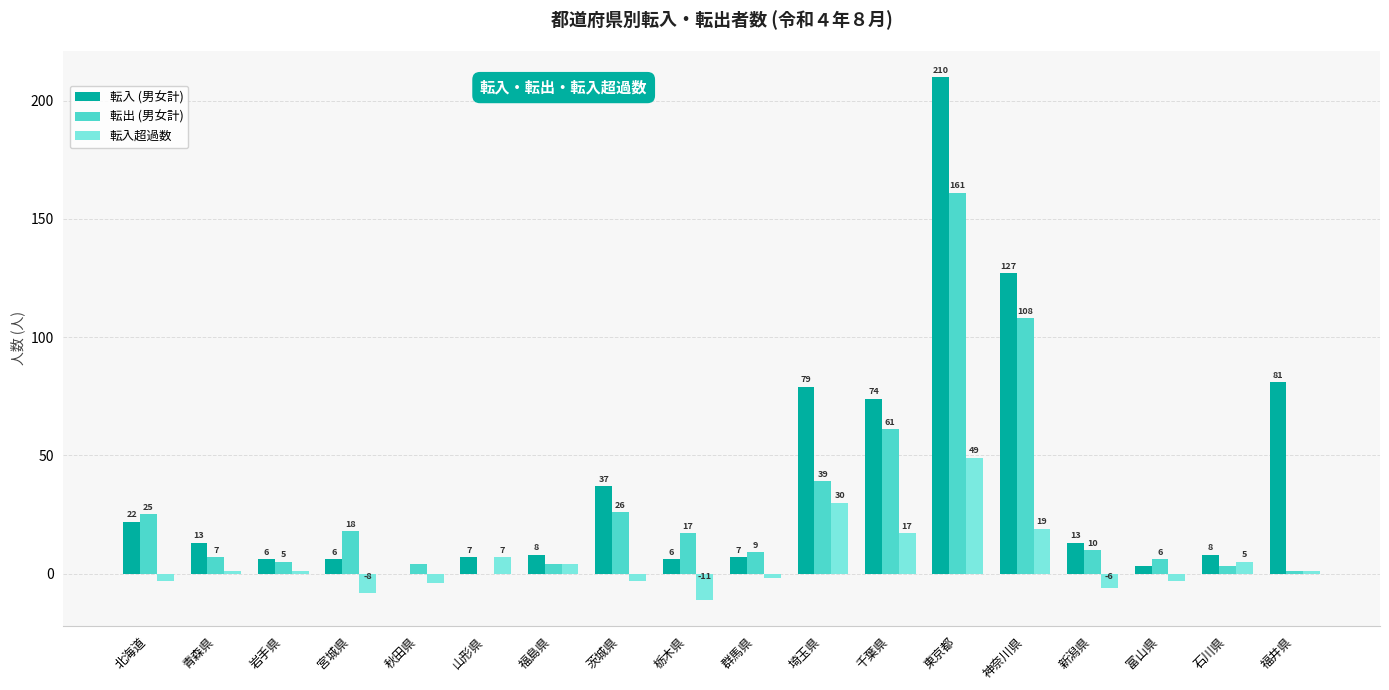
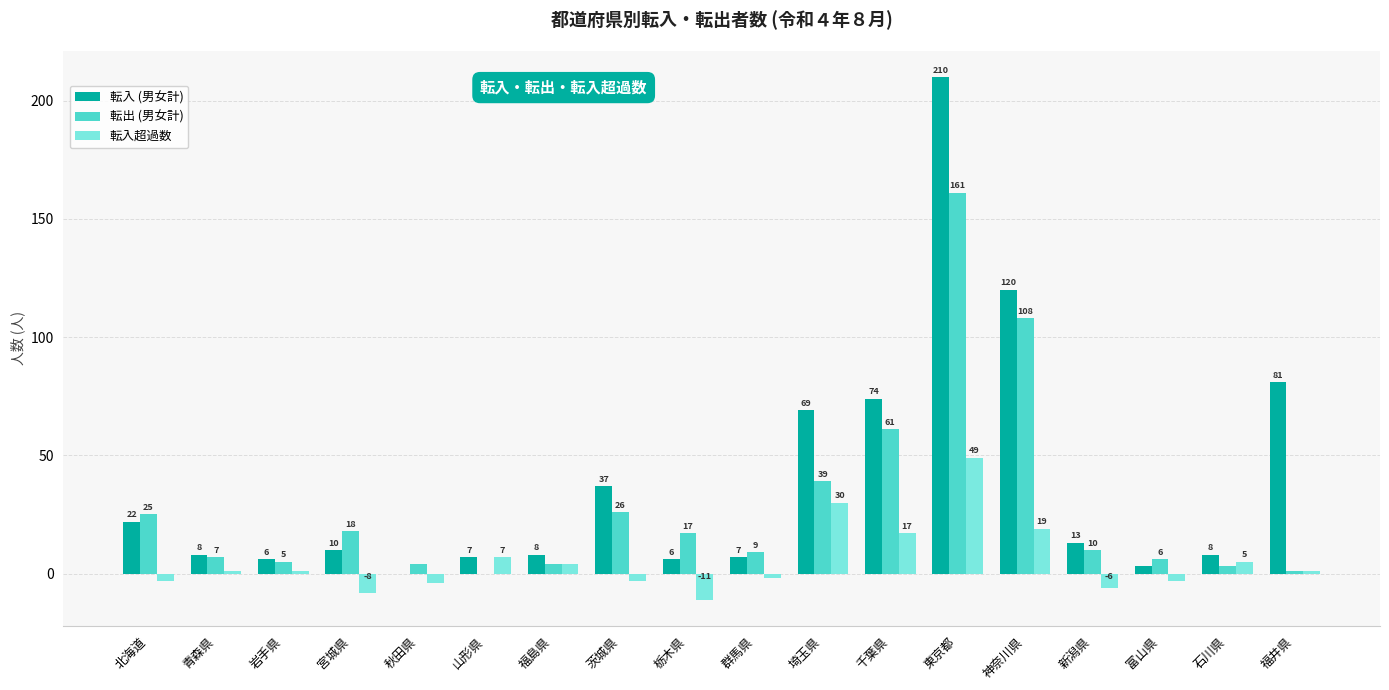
  {
    "転入 (男女計)": {
      "北海道": 22,
-     "青森県": 13,
+     "青森県": 8,
      "岩手県": 6,
-     "宮城県": 6,
+     "宮城県": 10,
      "山形県": 7,
      "福島県": 8,
      "茨城県": 37,
      "栃木県": 6,
      "群馬県": 7,
-     "埼玉県": 79,
+     "埼玉県": 69,
      "千葉県": 74,
      "東京都": 210,
-     "神奈川県": 127,
+     "神奈川県": 120,
      "新潟県": 13,
      "石川県": 8,
      "福井県": 81
    }
  }
